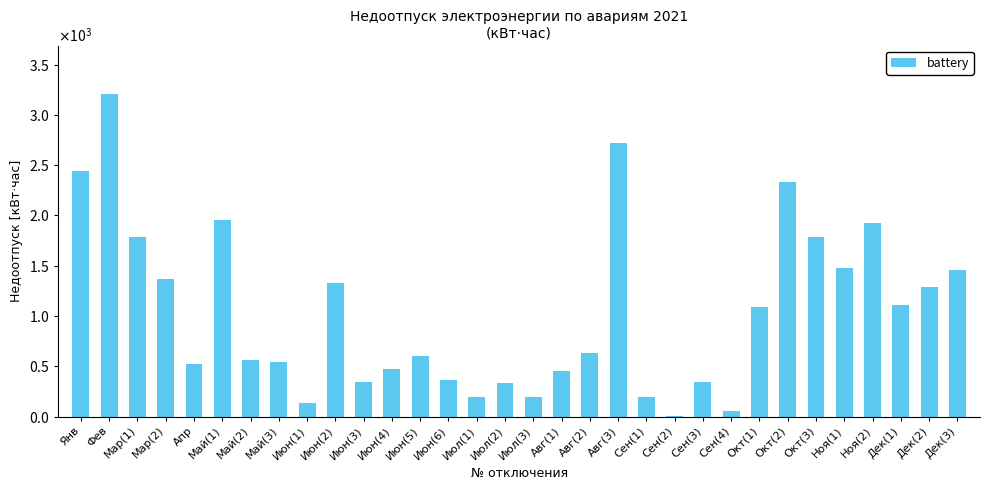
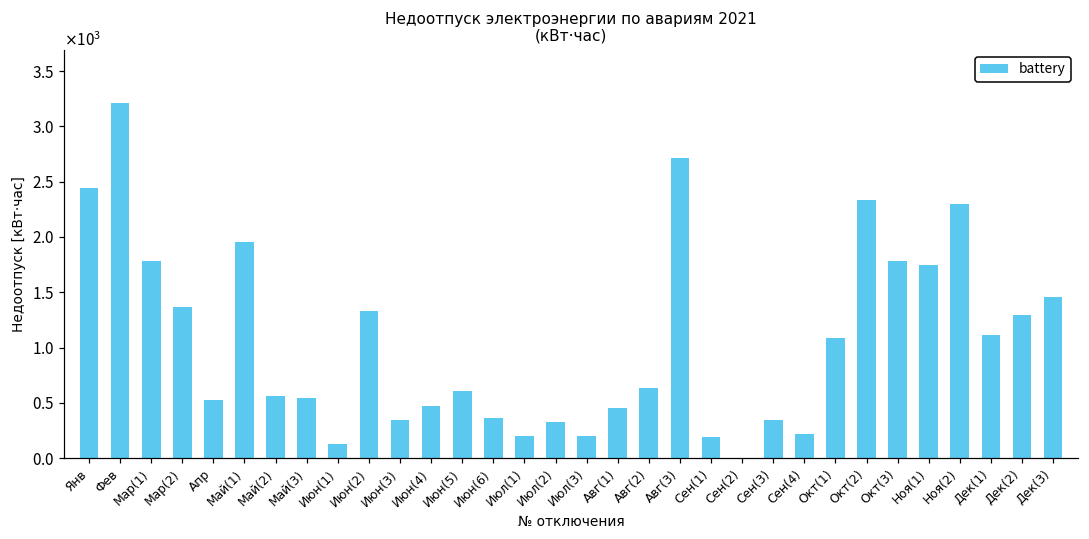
  {
    "Янв": 2440,
    "Фев": 3210,
    "Мар(1)": 1790,
    "Мар(2)": 1370,
    "Апр": 520,
    "Май(1)": 1960,
    "Май(2)": 560,
    "Май(3)": 540,
    "Июн(1)": 130,
    "Июн(2)": 1330,
    "Июн(3)": 340,
    "Июн(4)": 480,
    "Июн(5)": 600,
    "Июн(6)": 360,
    "Июл(1)": 200,
    "Июл(2)": 330,
    "Июл(3)": 200,
    "Авг(1)": 450,
    "Авг(2)": 640,
    "Авг(3)": 2720,
    "Сен(1)": 200,
    "Сен(3)": 340,
-   "Сен(4)": 60,
+   "Сен(4)": 220,
    "Окт(1)": 1090,
    "Окт(2)": 2330,
    "Окт(3)": 1780,
-   "Ноя(1)": 1470,
-   "Ноя(2)": 1920,
+   "Ноя(1)": 1740,
+   "Ноя(2)": 2300,
    "Дек(1)": 1110,
    "Дек(2)": 1290,
    "Дек(3)": 1460
  }
